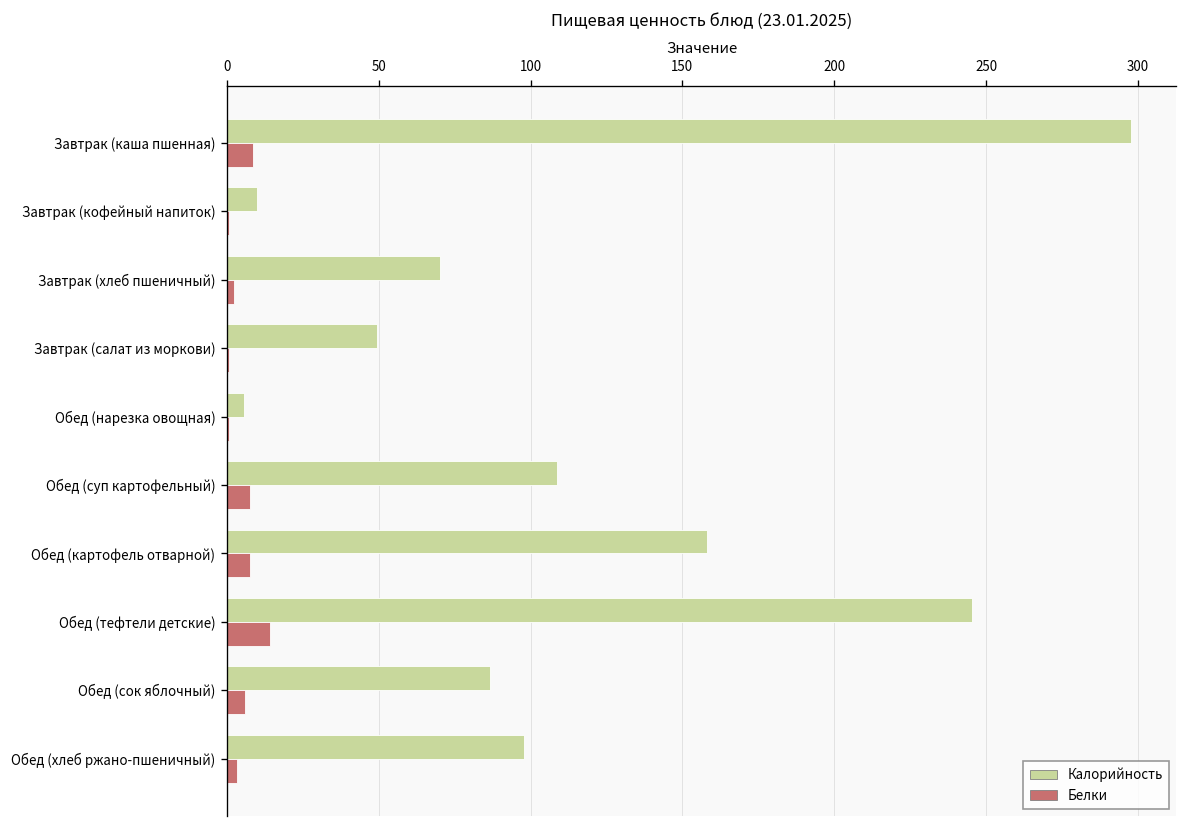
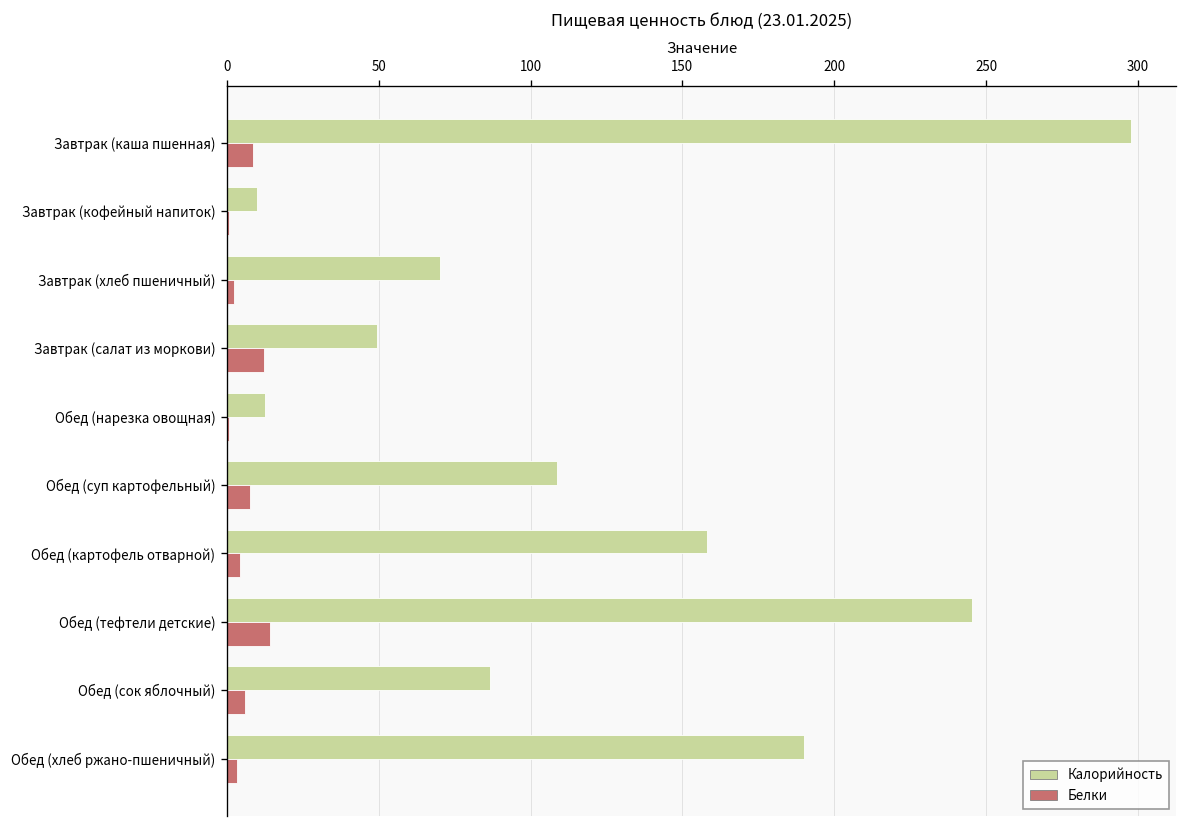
  {
    "Калорийность": {
      "Завтрак (каша пшенная)": 298,
      "Завтрак (кофейный напиток)": 10,
      "Завтрак (хлеб пшеничный)": 70,
      "Завтрак (салат из моркови)": 49,
-     "Обед (нарезка овощная)": 6,
+     "Обед (нарезка овощная)": 13,
      "Обед (суп картофельный)": 109,
      "Обед (картофель отварной)": 158,
      "Обед (тефтели детские)": 246,
      "Обед (сок яблочный)": 87,
-     "Обед (хлеб ржано-пшеничный)": 98
+     "Обед (хлеб ржано-пшеничный)": 190
    },
    "Белки": {
      "Завтрак (каша пшенная)": 9,
      "Завтрак (хлеб пшеничный)": 2,
-     "Завтрак (салат из моркови)": 1,
+     "Завтрак (салат из моркови)": 12,
      "Обед (суп картофельный)": 7,
-     "Обед (картофель отварной)": 8,
+     "Обед (картофель отварной)": 4,
      "Обед (тефтели детские)": 14,
      "Обед (сок яблочный)": 6,
      "Обед (хлеб ржано-пшеничный)": 3
    }
  }
